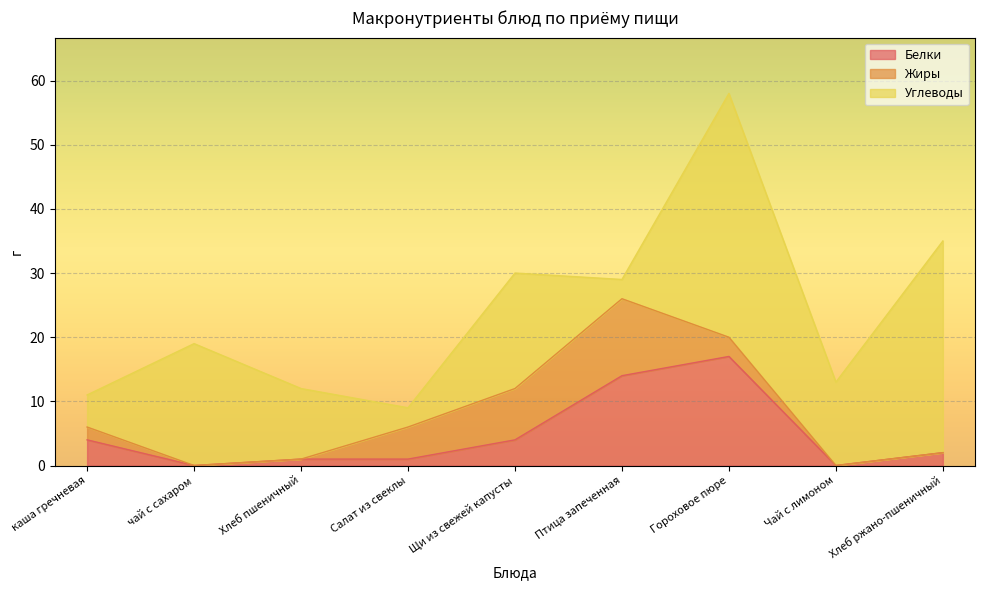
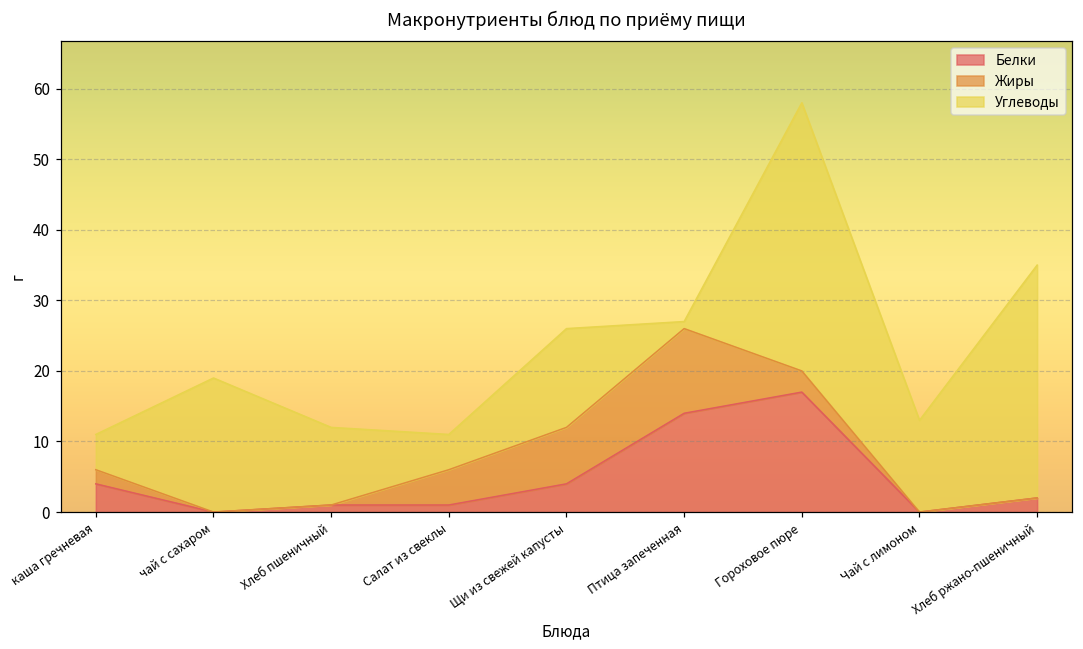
  {
    "Углеводы": {
      "каша гречневая": 5,
      "чай с сахаром": 19,
      "Хлеб пшеничный": 11,
-     "Салат из свеклы": 3,
-     "Щи из свежей капусты": 18,
-     "Птица запеченная": 3,
+     "Салат из свеклы": 5,
+     "Щи из свежей капусты": 14,
+     "Птица запеченная": 1,
      "Гороховое пюре": 38,
      "Чай с лимоном": 13,
      "Хлеб ржано-пшеничный": 33
    }
  }
